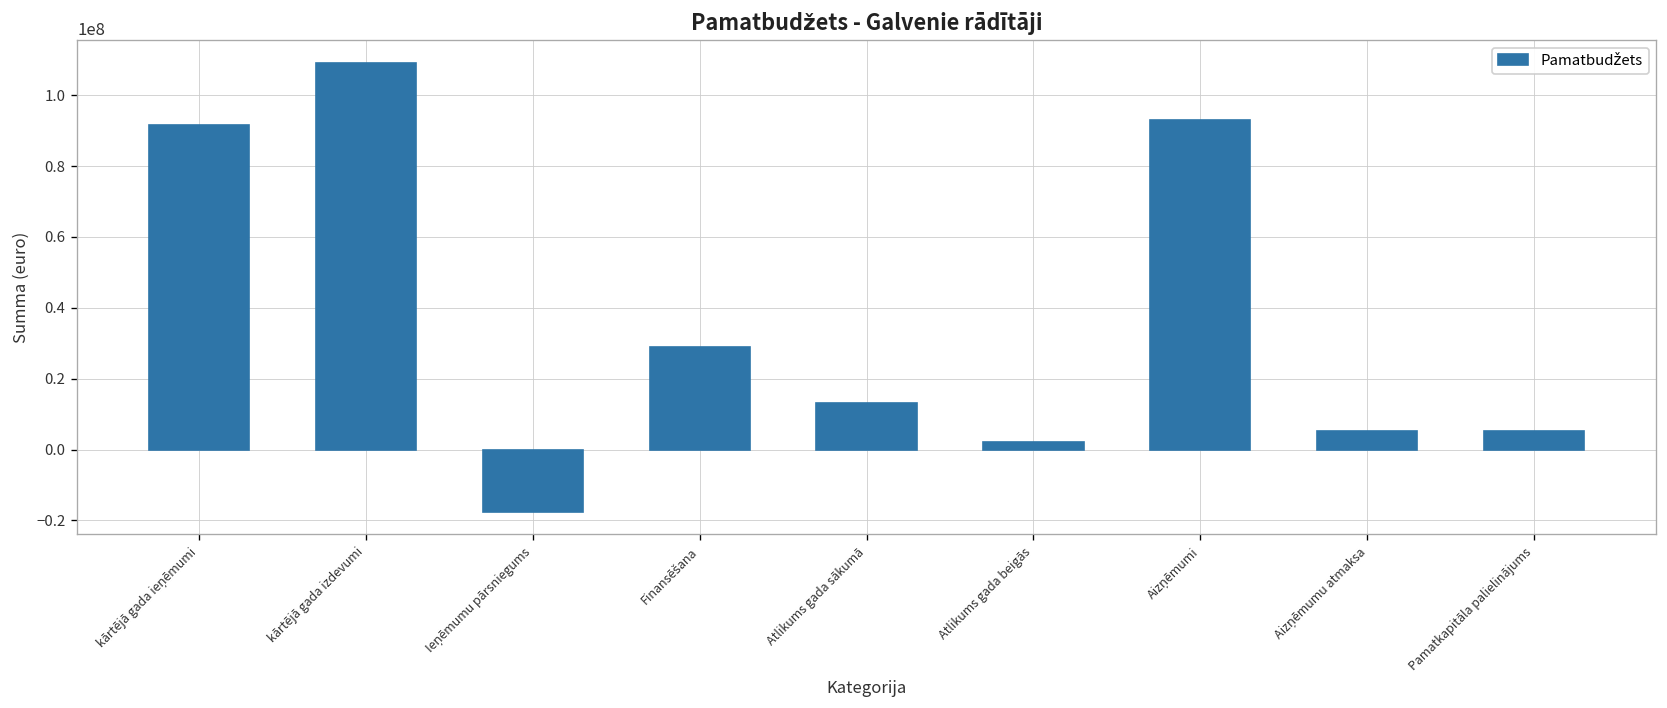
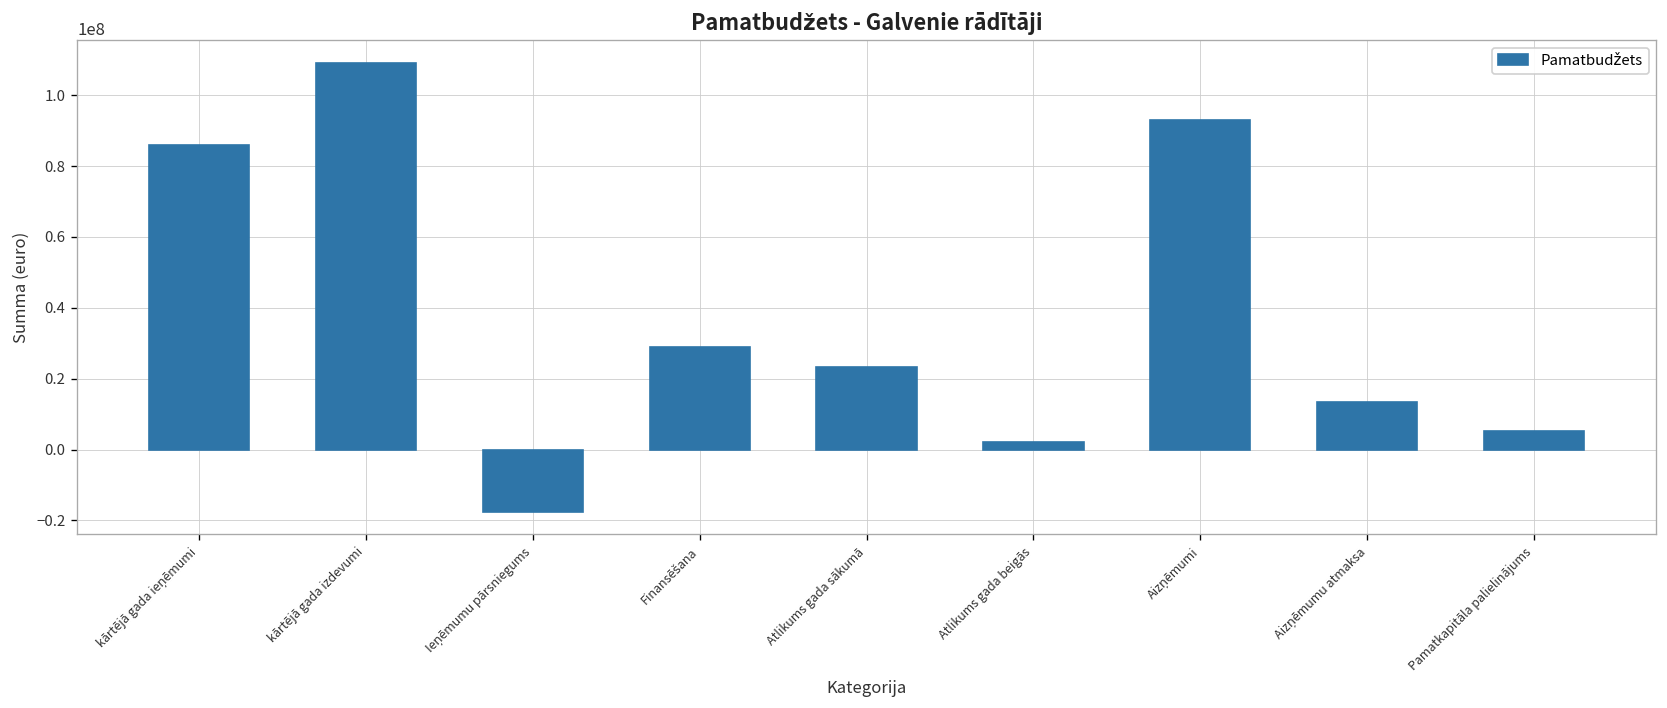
  {
-   "kārtējā gada ieņēmumi": 92000000,
+   "kārtējā gada ieņēmumi": 86000000,
    "kārtējā gada izdevumi": 109000000,
    "Ieņēmumu pārsniegums": -17000000,
    "Finansēšana": 29000000,
-   "Atlikums gada sākumā": 13000000,
+   "Atlikums gada sākumā": 23000000,
    "Atlikums gada beigās": 2000000,
    "Aizņēmumi": 93000000,
-   "Aizņēmumu atmaksa": 5000000,
+   "Aizņēmumu atmaksa": 13000000,
    "Pamatkapitāla palielinājums": 5000000
  }
